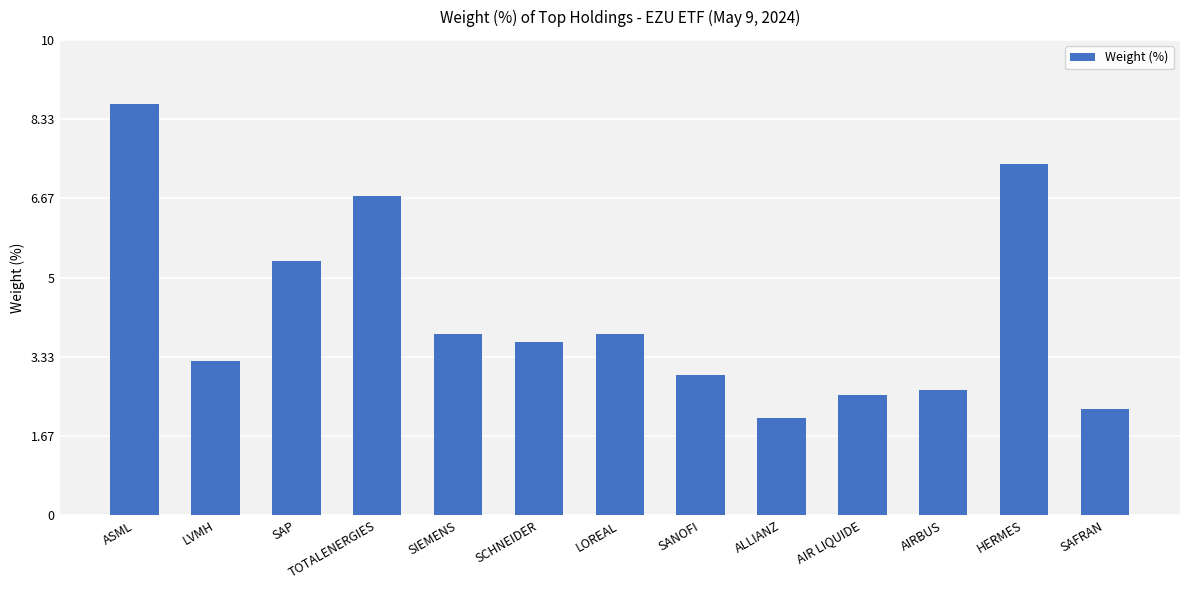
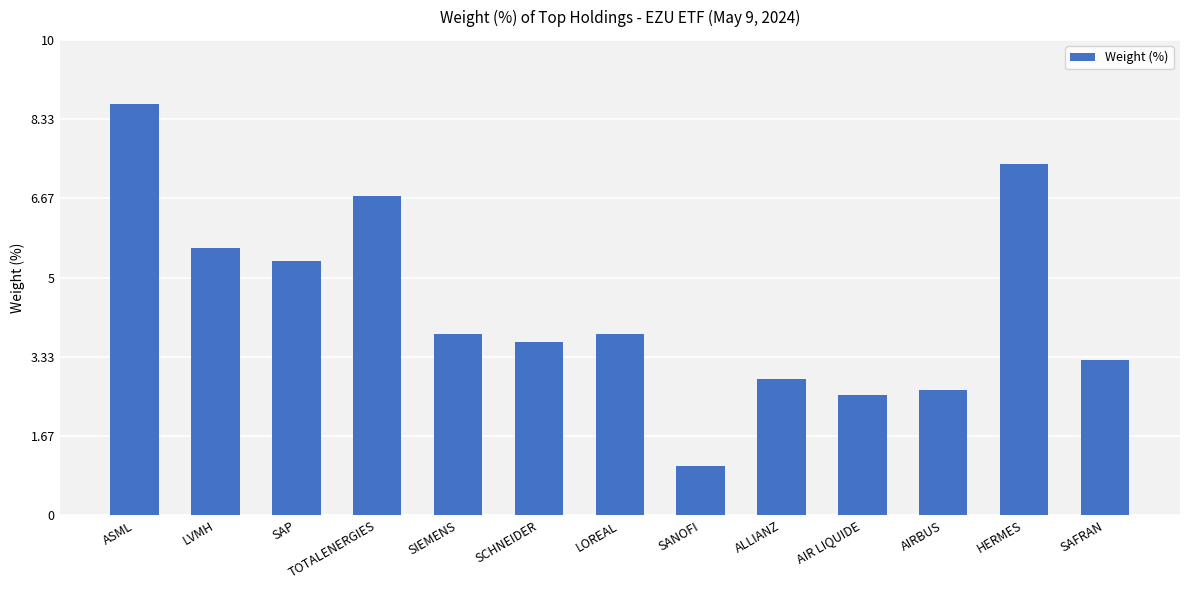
  {
    "ASML": 8.7,
-   "LVMH": 3.2,
+   "LVMH": 5.6,
    "SAP": 5.4,
    "TOTALENERGIES": 6.7,
    "SIEMENS": 3.8,
    "SCHNEIDER": 3.7,
    "LOREAL": 3.8,
-   "SANOFI": 3.0,
-   "ALLIANZ": 2.0,
+   "SANOFI": 1.0,
+   "ALLIANZ": 2.9,
    "AIR LIQUIDE": 2.5,
    "AIRBUS": 2.6,
    "HERMES": 7.4,
-   "SAFRAN": 2.2
+   "SAFRAN": 3.3
  }
